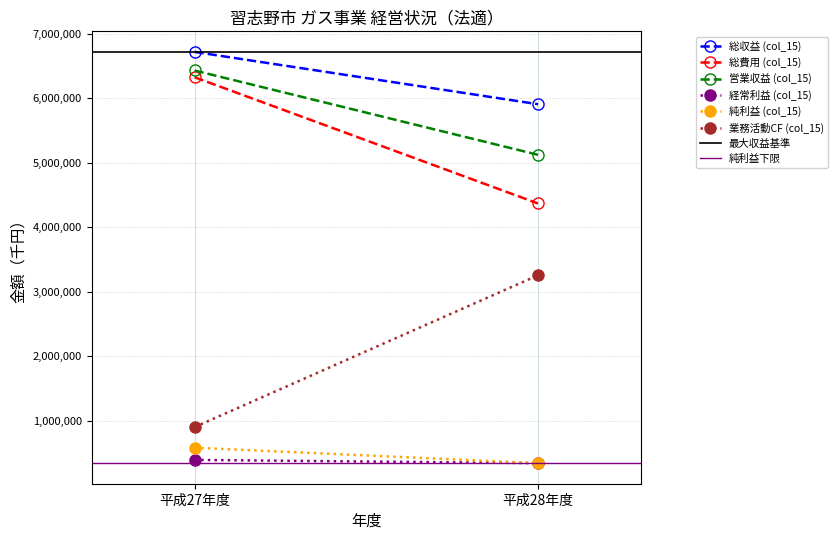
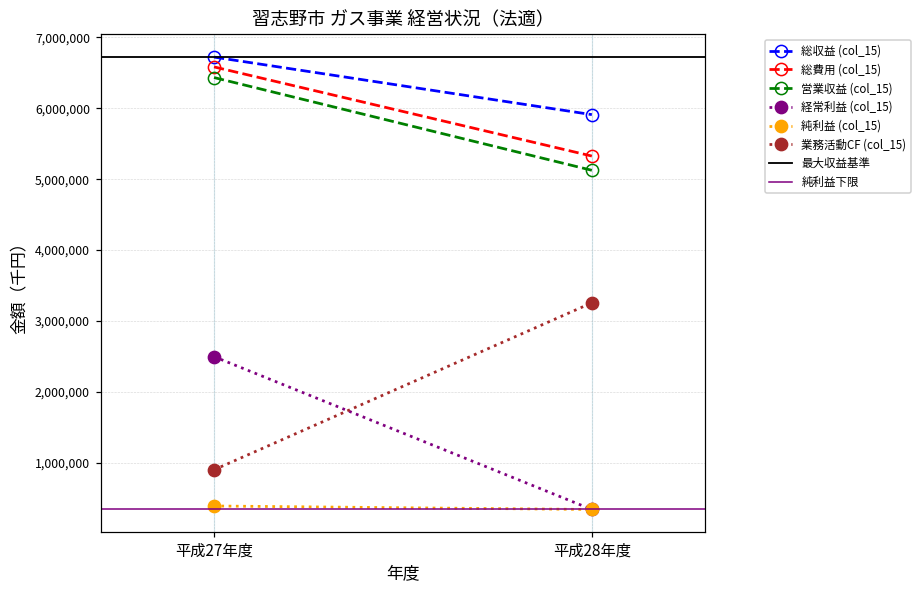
  {
    "総収益 (col_15)": {
      "平成27年度": "6,700,000",
      "平成28年度": "5,900,000"
    },
    "総費用 (col_15)": {
-     "平成27年度": "6,300,000",
-     "平成28年度": "4,400,000"
+     "平成27年度": "6,600,000",
+     "平成28年度": "5,300,000"
    },
    "営業収益 (col_15)": {
      "平成27年度": "6,400,000",
      "平成28年度": "5,100,000"
    },
    "経常利益 (col_15)": {
-     "平成27年度": "400,000"
+     "平成27年度": "2,500,000"
    },
    "純利益 (col_15)": {
-     "平成27年度": "600,000"
+     "平成27年度": "400,000"
    },
    "業務活動CF (col_15)": {
      "平成27年度": "900,000",
      "平成28年度": "3,300,000"
    }
  }
